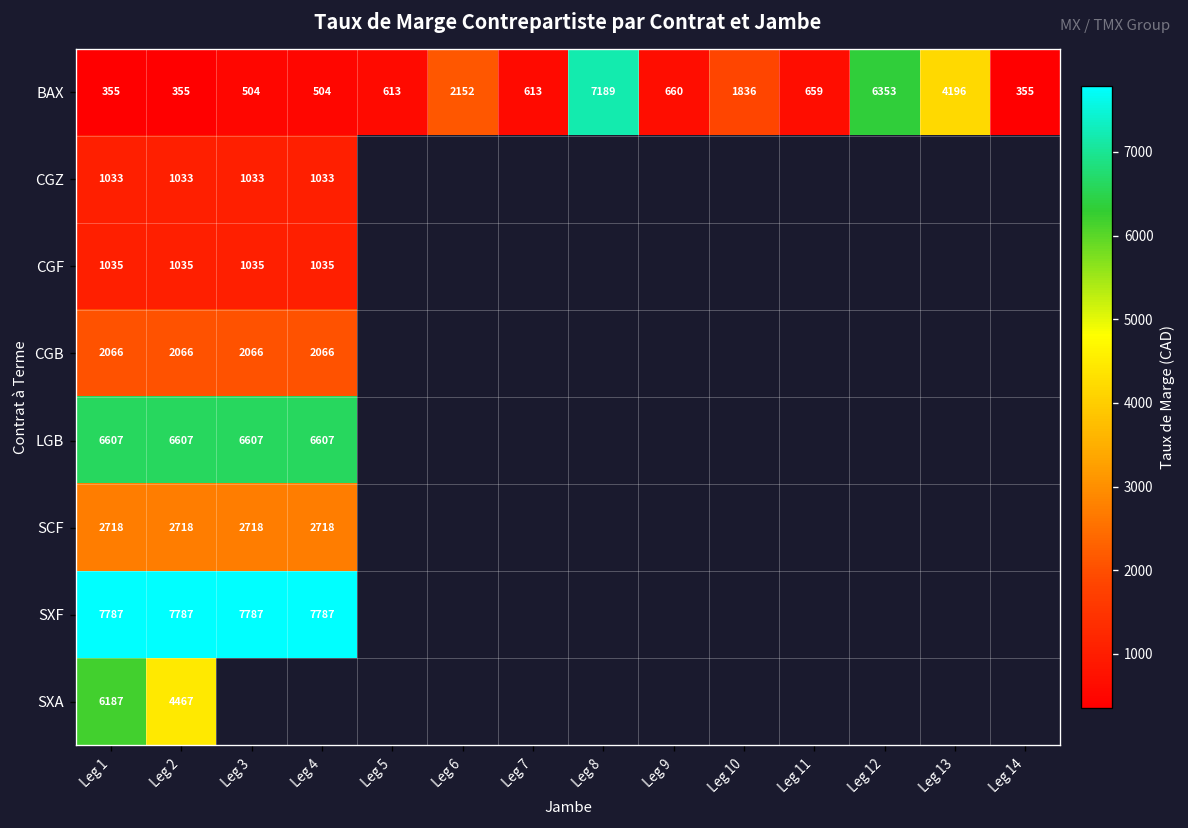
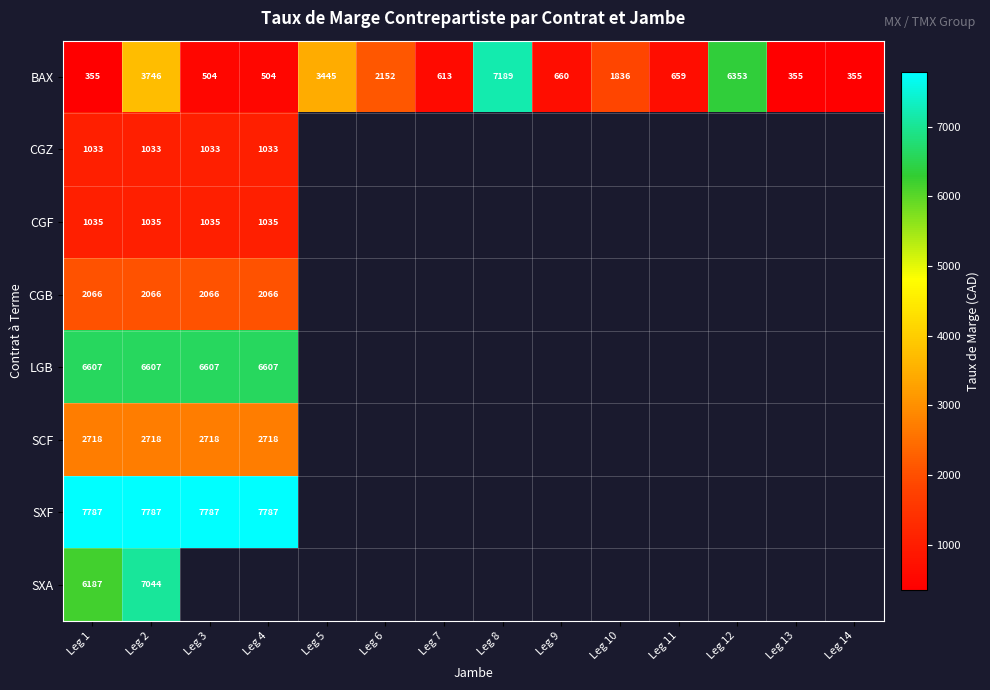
  {
    "BAX": {
      "Leg 1": 355,
-     "Leg 2": 355,
+     "Leg 2": 3746,
      "Leg 3": 504,
      "Leg 4": 504,
-     "Leg 5": 613,
+     "Leg 5": 3445,
      "Leg 6": 2152,
      "Leg 7": 613,
      "Leg 8": 7189,
      "Leg 9": 660,
      "Leg 10": 1836,
      "Leg 11": 659,
      "Leg 12": 6353,
-     "Leg 13": 4196,
+     "Leg 13": 355,
      "Leg 14": 355
    },
    "CGZ": {
      "Leg 1": 1033,
      "Leg 2": 1033,
      "Leg 3": 1033,
      "Leg 4": 1033
    },
    "CGF": {
      "Leg 1": 1035,
      "Leg 2": 1035,
      "Leg 3": 1035,
      "Leg 4": 1035
    },
    "CGB": {
      "Leg 1": 2066,
      "Leg 2": 2066,
      "Leg 3": 2066,
      "Leg 4": 2066
    },
    "LGB": {
      "Leg 1": 6607,
      "Leg 2": 6607,
      "Leg 3": 6607,
      "Leg 4": 6607
    },
    "SCF": {
      "Leg 1": 2718,
      "Leg 2": 2718,
      "Leg 3": 2718,
      "Leg 4": 2718
    },
    "SXF": {
      "Leg 1": 7787,
      "Leg 2": 7787,
      "Leg 3": 7787,
      "Leg 4": 7787
    },
    "SXA": {
      "Leg 1": 6187,
-     "Leg 2": 4467
+     "Leg 2": 7044
    }
  }
